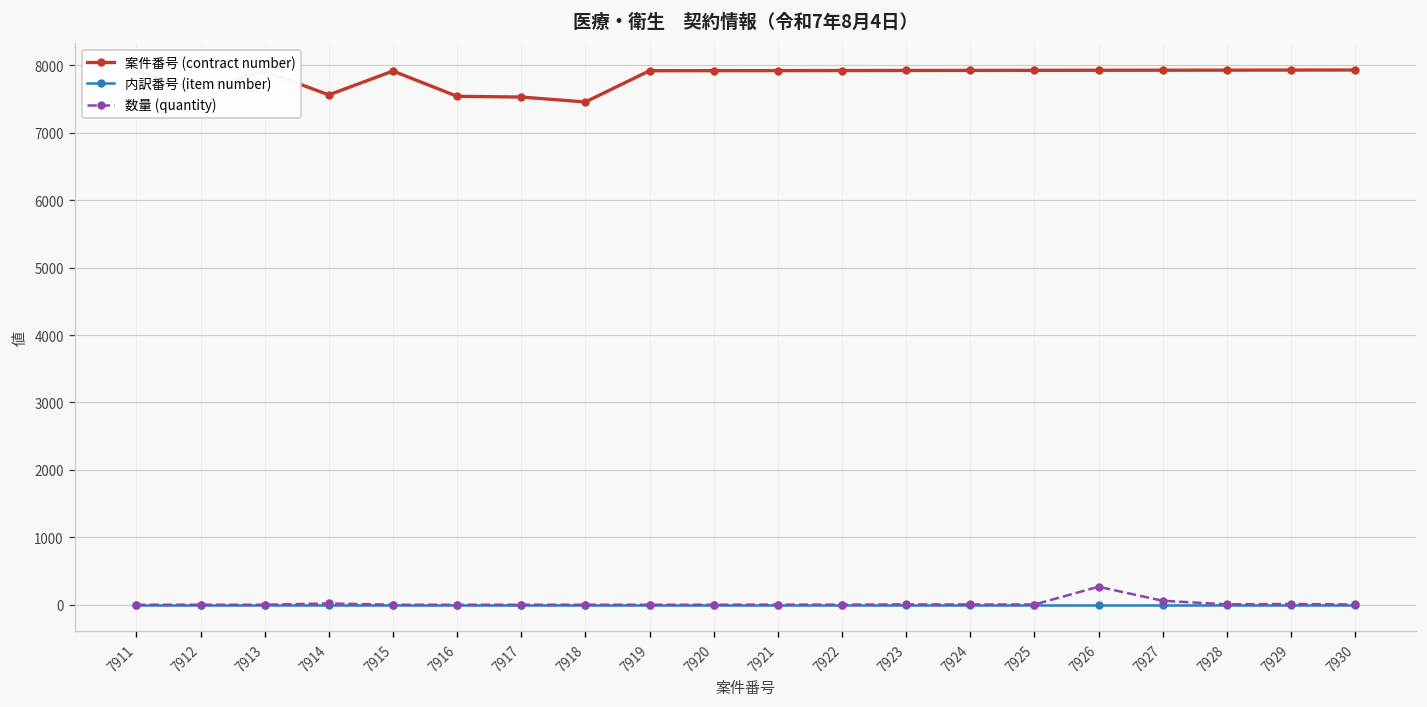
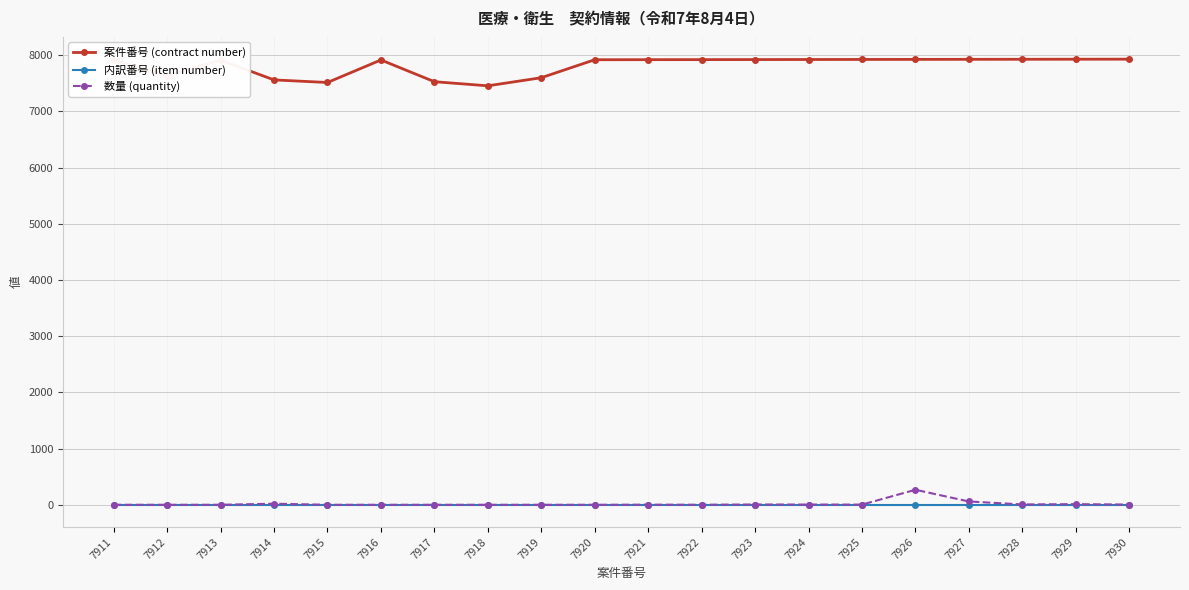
  {
    "案件番号 (contract number)": {
      "7914": 7600,
-     "7915": 7900,
-     "7916": 7500,
+     "7915": 7500,
+     "7916": 7900,
      "7917": 7500,
      "7918": 7500,
-     "7919": 7900,
+     "7919": 7600,
      "7920": 7900,
      "7921": 7900,
      "7922": 7900,
      "7923": 7900,
      "7924": 7900,
      "7925": 7900,
      "7926": 7900,
      "7927": 7900,
      "7928": 7900,
      "7929": 7900,
      "7930": 7900
    },
    "内訳番号 (item number)": {
      "7926": 0,
      "7927": 0
    },
    "数量 (quantity)": {
      "7926": 300,
      "7927": 100
    }
  }
